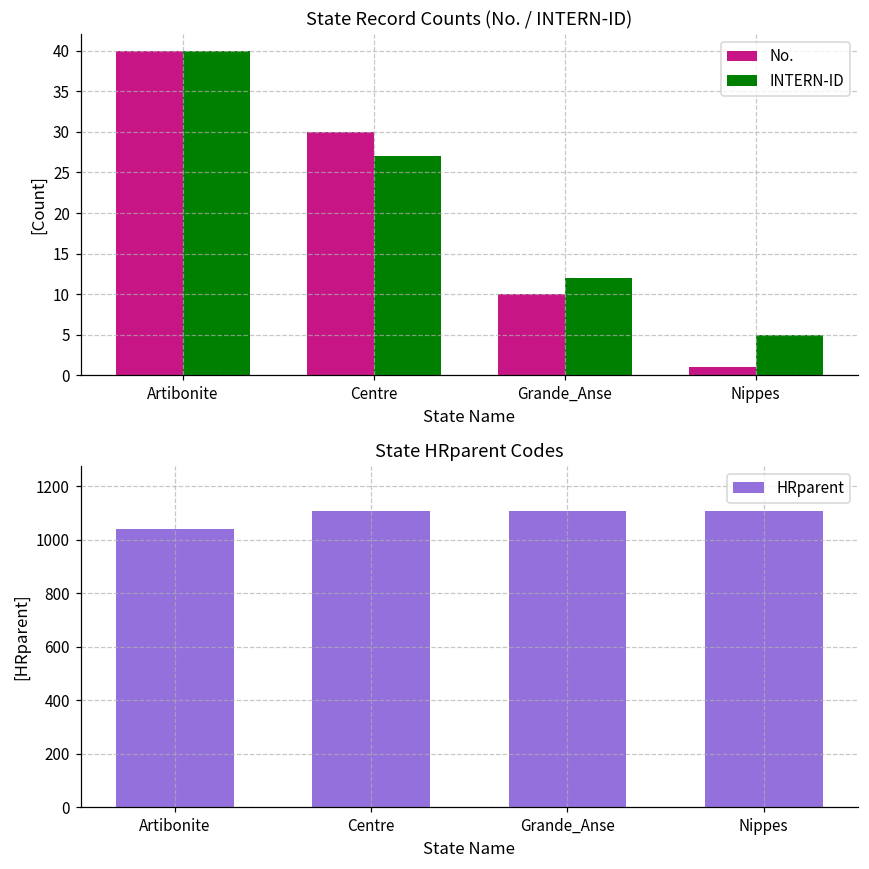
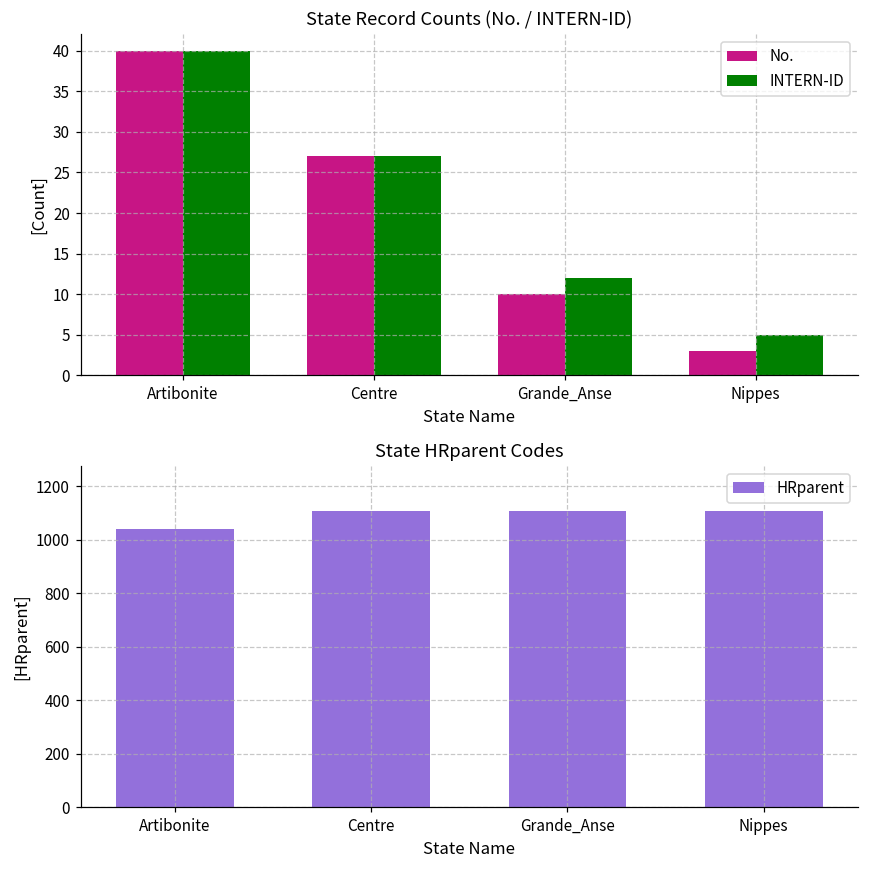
  {
    "State Record Counts (No. / INTERN-ID)": {
      "No.": {
        "Artibonite": 40,
-       "Centre": 30,
+       "Centre": 27,
        "Grande_Anse": 10,
-       "Nippes": 1
+       "Nippes": 3
      },
      "INTERN-ID": {
        "Artibonite": 40,
        "Centre": 27,
        "Grande_Anse": 12,
        "Nippes": 5
      }
    },
    "State HRparent Codes": {
      "Artibonite": 1040,
      "Centre": 1110,
      "Grande_Anse": 1110,
      "Nippes": 1110
    }
  }
